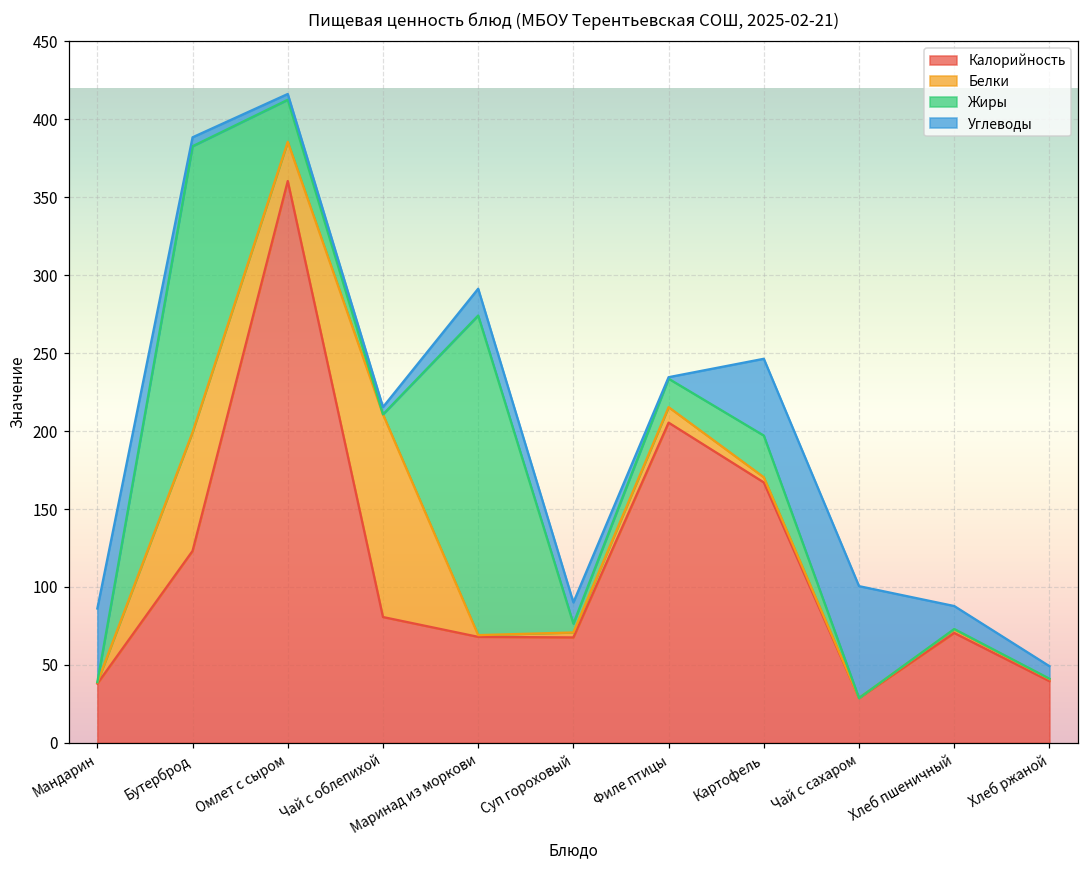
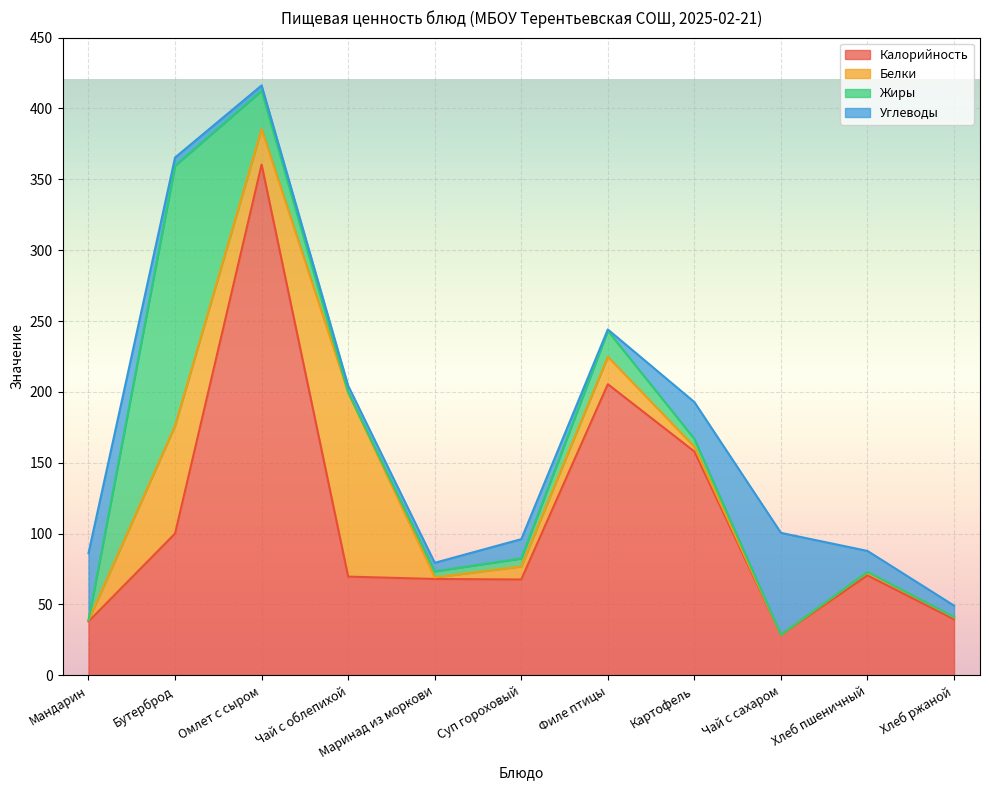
  {
    "Калорийность": {
-     "Бутерброд": 123,
+     "Бутерброд": 100,
      "Омлет с сыром": 360,
-     "Чай с облепихой": 81,
+     "Чай с облепихой": 70,
      "Суп гороховый": 68,
      "Филе птицы": 205,
-     "Картофель": 167,
+     "Картофель": 158,
      "Хлеб пшеничный": 71
    },
    "Белки": {
      "Бутерброд": 76,
      "Омлет с сыром": 25,
-     "Суп гороховый": 3,
-     "Филе птицы": 10,
+     "Суп гороховый": 9,
+     "Филе птицы": 19,
      "Картофель": 3
    },
    "Жиры": {
      "Бутерброд": 183,
      "Омлет с сыром": 27,
-     "Маринад из моркови": 205,
+     "Маринад из моркови": 4,
      "Суп гороховый": 6,
-     "Картофель": 27
+     "Картофель": 6
    },
    "Углеводы": {
      "Мандарин": 47,
      "Бутерброд": 6,
      "Омлет с сыром": 4,
      "Чай с облепихой": 5,
-     "Маринад из моркови": 17,
+     "Маринад из моркови": 6,
      "Суп гороховый": 14,
-     "Картофель": 49,
+     "Картофель": 26,
      "Чай с сахаром": 72,
      "Хлеб пшеничный": 15,
      "Хлеб ржаной": 8
    }
  }
